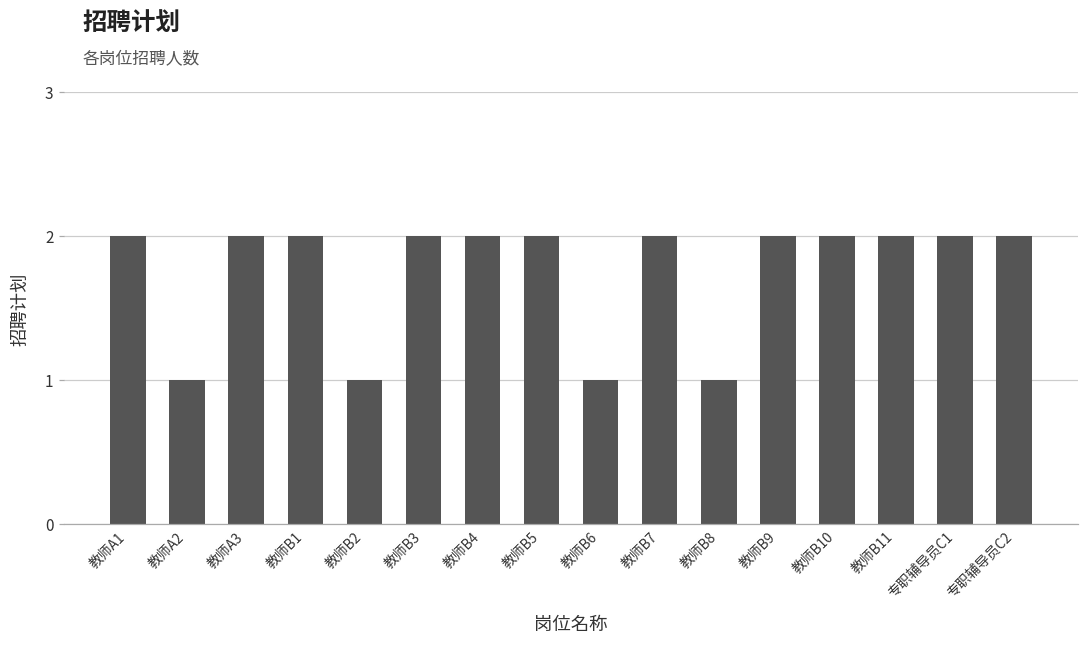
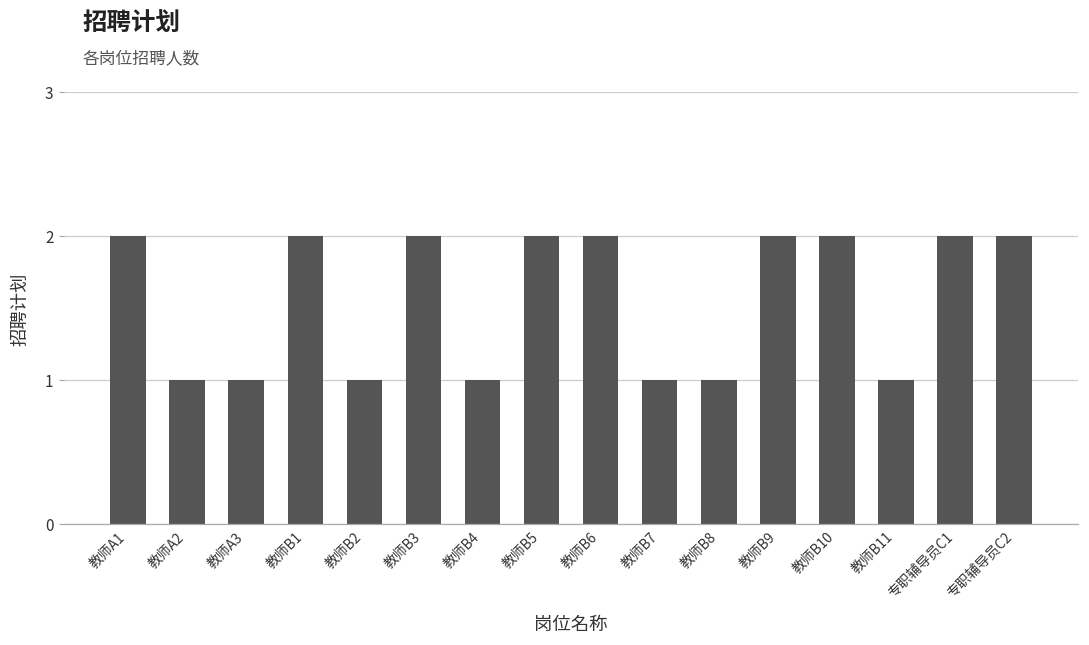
  {
    "教师A1": 2,
    "教师A2": 1,
-   "教师A3": 2,
+   "教师A3": 1,
    "教师B1": 2,
    "教师B2": 1,
    "教师B3": 2,
-   "教师B4": 2,
+   "教师B4": 1,
    "教师B5": 2,
-   "教师B6": 1,
-   "教师B7": 2,
+   "教师B6": 2,
+   "教师B7": 1,
    "教师B8": 1,
    "教师B9": 2,
    "教师B10": 2,
-   "教师B11": 2,
+   "教师B11": 1,
    "专职辅导员C1": 2,
    "专职辅导员C2": 2
  }
